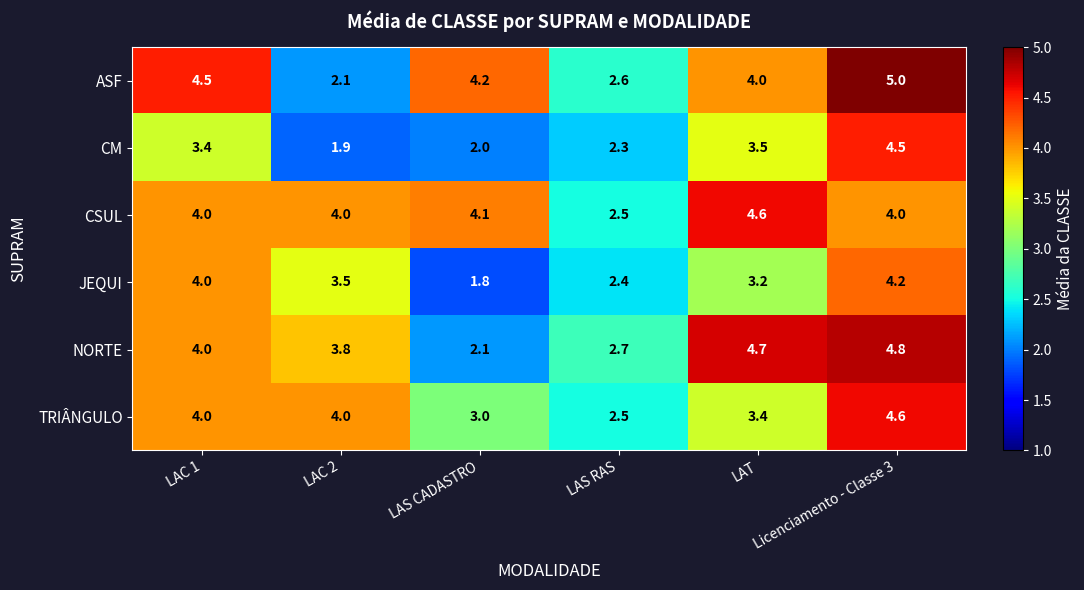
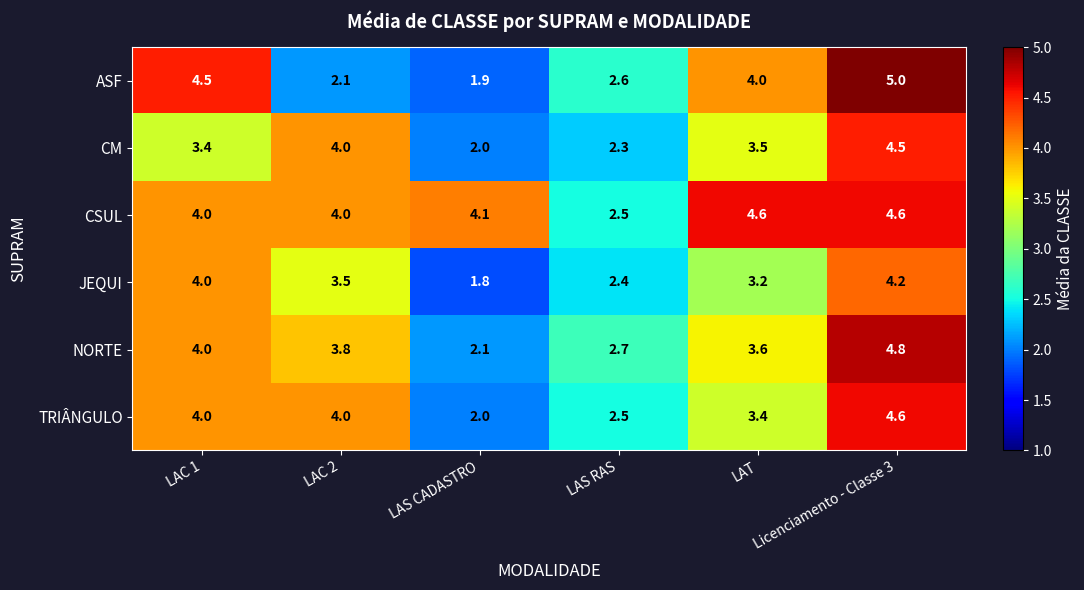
  {
    "ASF": {
      "LAC 1": 4.5,
      "LAC 2": 2.1,
-     "LAS CADASTRO": 4.2,
+     "LAS CADASTRO": 1.9,
      "LAS RAS": 2.6,
      "LAT": 4.0,
      "Licenciamento - Classe 3": 5.0
    },
    "CM": {
      "LAC 1": 3.4,
-     "LAC 2": 1.9,
+     "LAC 2": 4.0,
      "LAS CADASTRO": 2.0,
      "LAS RAS": 2.3,
      "LAT": 3.5,
      "Licenciamento - Classe 3": 4.5
    },
    "CSUL": {
      "LAC 1": 4.0,
      "LAC 2": 4.0,
      "LAS CADASTRO": 4.1,
      "LAS RAS": 2.5,
      "LAT": 4.6,
-     "Licenciamento - Classe 3": 4.0
+     "Licenciamento - Classe 3": 4.6
    },
    "JEQUI": {
      "LAC 1": 4.0,
      "LAC 2": 3.5,
      "LAS CADASTRO": 1.8,
      "LAS RAS": 2.4,
      "LAT": 3.2,
      "Licenciamento - Classe 3": 4.2
    },
    "NORTE": {
      "LAC 1": 4.0,
      "LAC 2": 3.8,
      "LAS CADASTRO": 2.1,
      "LAS RAS": 2.7,
-     "LAT": 4.7,
+     "LAT": 3.6,
      "Licenciamento - Classe 3": 4.8
    },
    "TRIÂNGULO": {
      "LAC 1": 4.0,
      "LAC 2": 4.0,
-     "LAS CADASTRO": 3.0,
+     "LAS CADASTRO": 2.0,
      "LAS RAS": 2.5,
      "LAT": 3.4,
      "Licenciamento - Classe 3": 4.6
    }
  }
